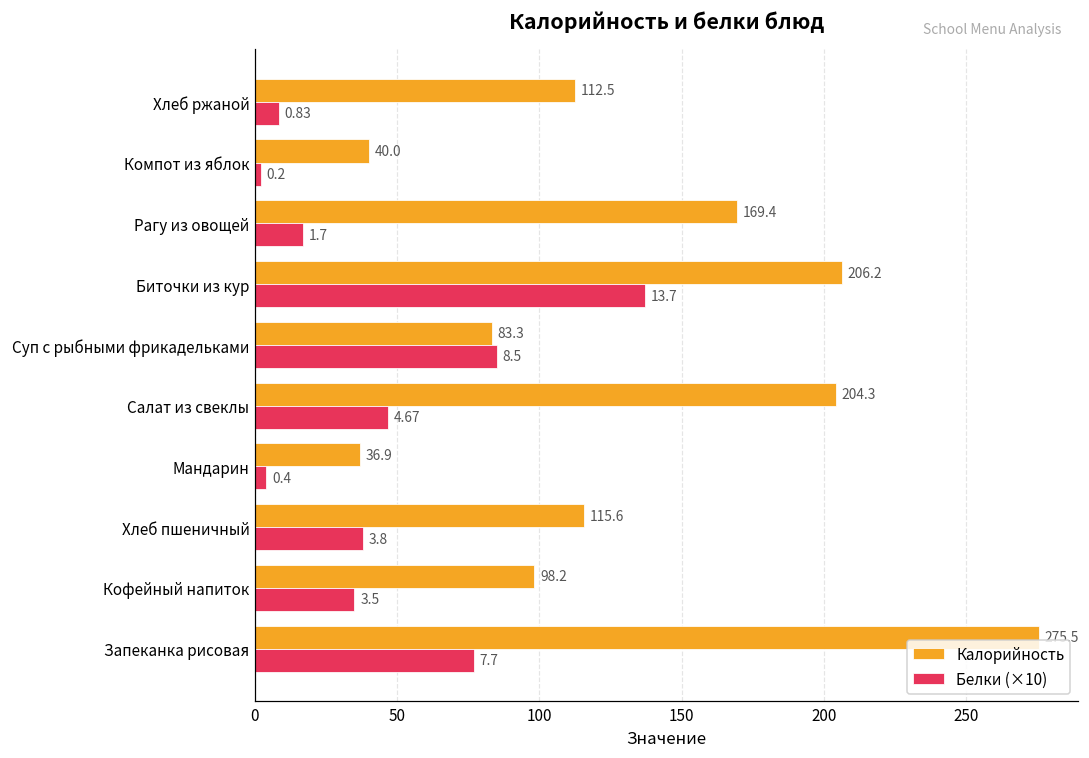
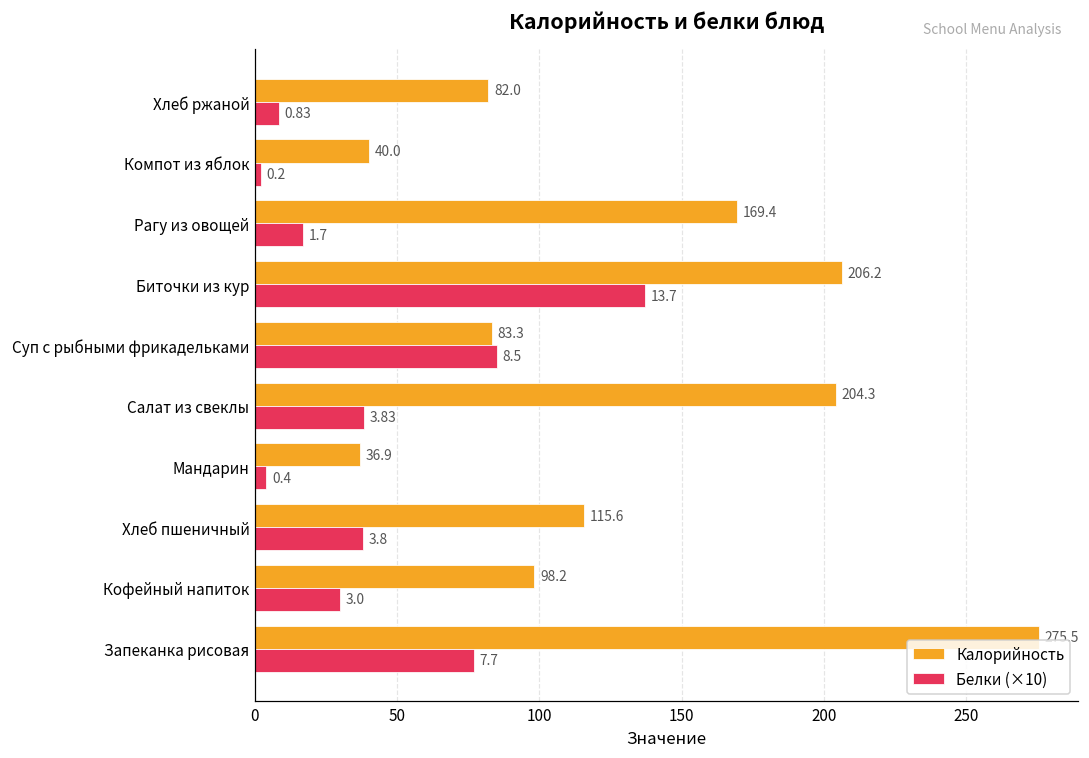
  {
    "Калорийность": {
-     "Хлеб ржаной": 112.5,
+     "Хлеб ржаной": 82.0,
      "Компот из яблок": 40.0,
      "Рагу из овощей": 169.4,
      "Биточки из кур": 206.2,
      "Суп с рыбными фрикадельками": 83.3,
      "Салат из свеклы": 204.3,
      "Мандарин": 36.9,
      "Хлеб пшеничный": 115.6,
      "Кофейный напиток": 98.2
    },
    "Белки (×10)": {
-     "Салат из свеклы": 4.67,
-     "Кофейный напиток": 3.5
+     "Салат из свеклы": 3.83,
+     "Кофейный напиток": 3.0
    }
  }
